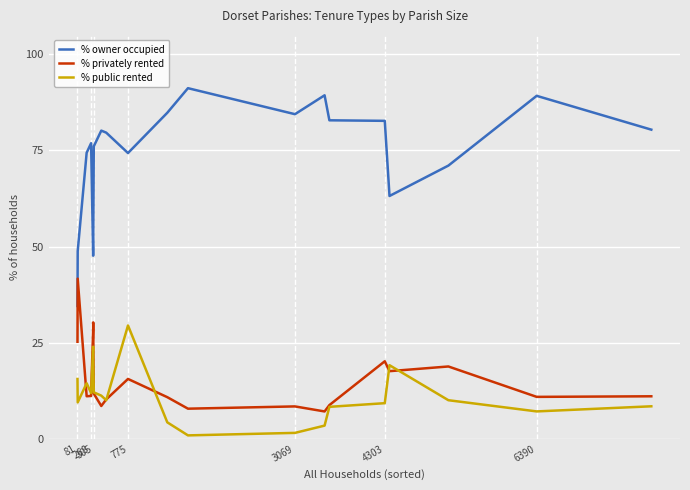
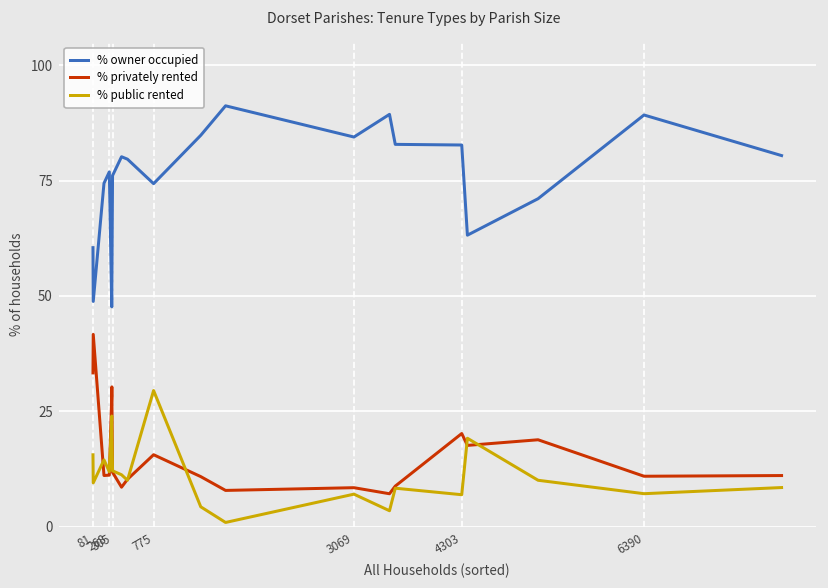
  {
    "% owner occupied": {
-     "81": 35,
+     "81": 60,
      "268": 77,
      "305": 76,
      "775": 74,
      "3069": 84,
      "4303": 83,
      "6390": 89
    },
    "% privately rented": {
-     "81": 25,
+     "81": 33,
      "268": 11,
      "775": 16,
      "3069": 8,
      "4303": 20,
      "6390": 11
    },
    "% public rented": {
      "81": 16,
      "268": 12,
      "775": 30,
-     "3069": 2,
-     "4303": 9,
+     "3069": 7,
+     "4303": 7,
      "6390": 7
    }
  }
